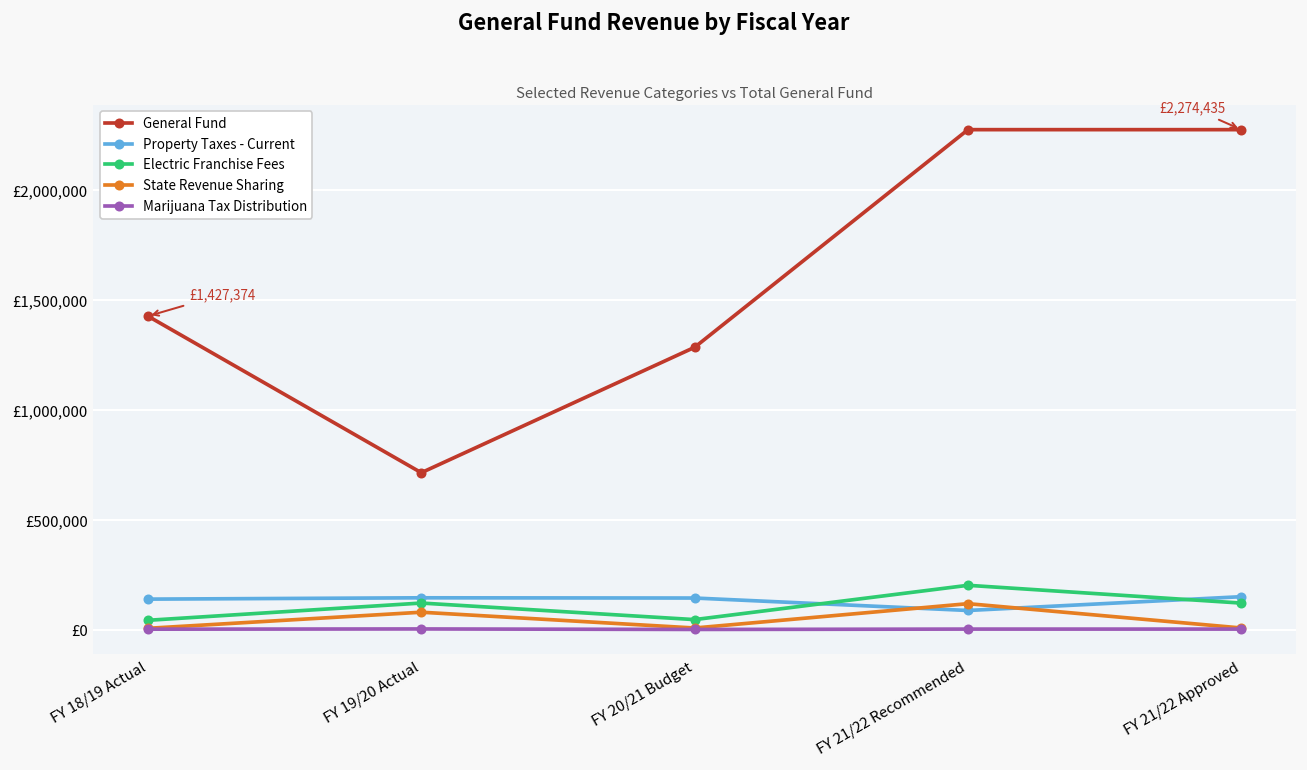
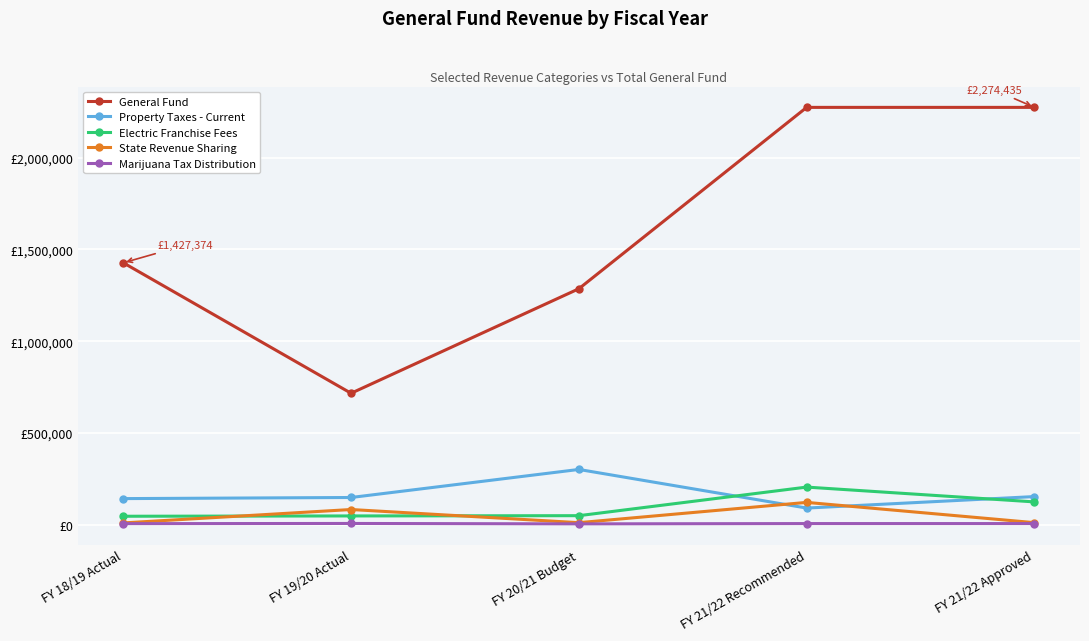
  {
    "General Fund": {
      "FY 18/19 Actual": "£1,427,374",
      "FY 21/22 Approved": "£2,274,435"
    },
    "Property Taxes - Current": {
      "FY 18/19 Actual": "£140,000",
      "FY 19/20 Actual": "£150,000",
-     "FY 20/21 Budget": "£150,000",
+     "FY 20/21 Budget": "£300,000",
      "FY 21/22 Recommended": "£90,000",
      "FY 21/22 Approved": "£150,000"
    },
    "Electric Franchise Fees": {
      "FY 18/19 Actual": "£50,000",
-     "FY 19/20 Actual": "£120,000",
+     "FY 19/20 Actual": "£50,000",
      "FY 20/21 Budget": "£50,000",
      "FY 21/22 Recommended": "£200,000",
      "FY 21/22 Approved": "£120,000"
    },
    "State Revenue Sharing": {
      "FY 19/20 Actual": "£80,000",
      "FY 21/22 Recommended": "£120,000"
    },
    "Marijuana Tax Distribution": {
      "FY 19/20 Actual": "£10,000",
      "FY 21/22 Recommended": "£10,000"
    }
  }
